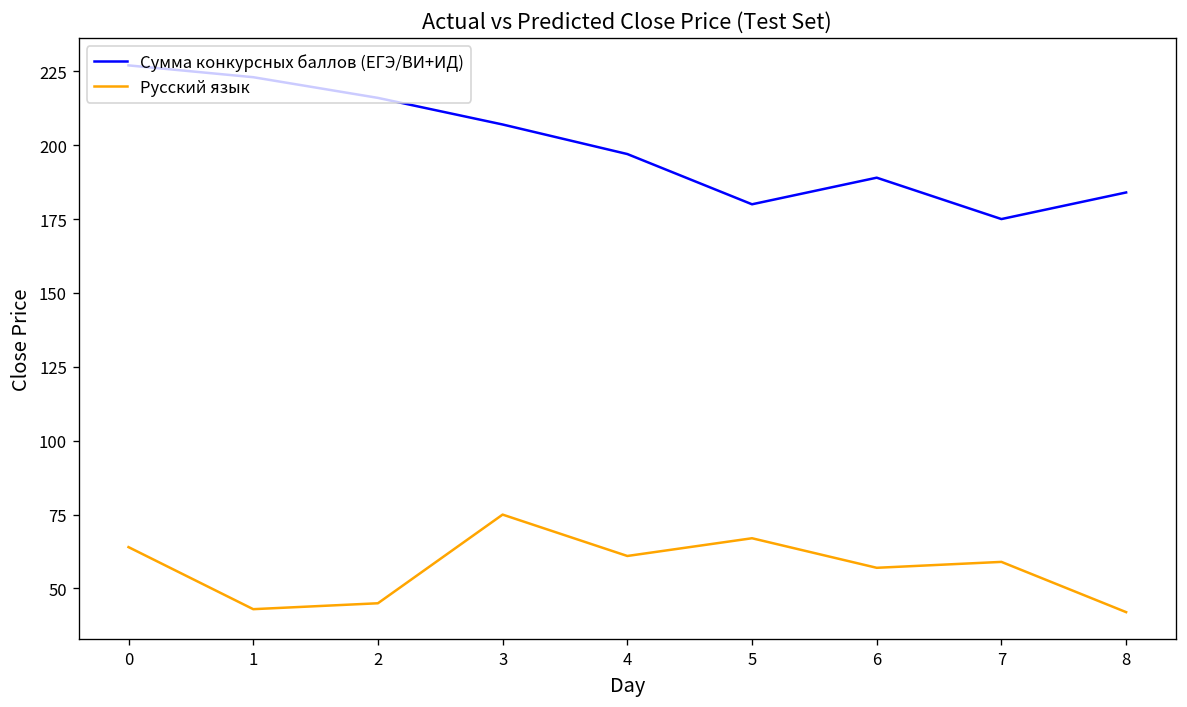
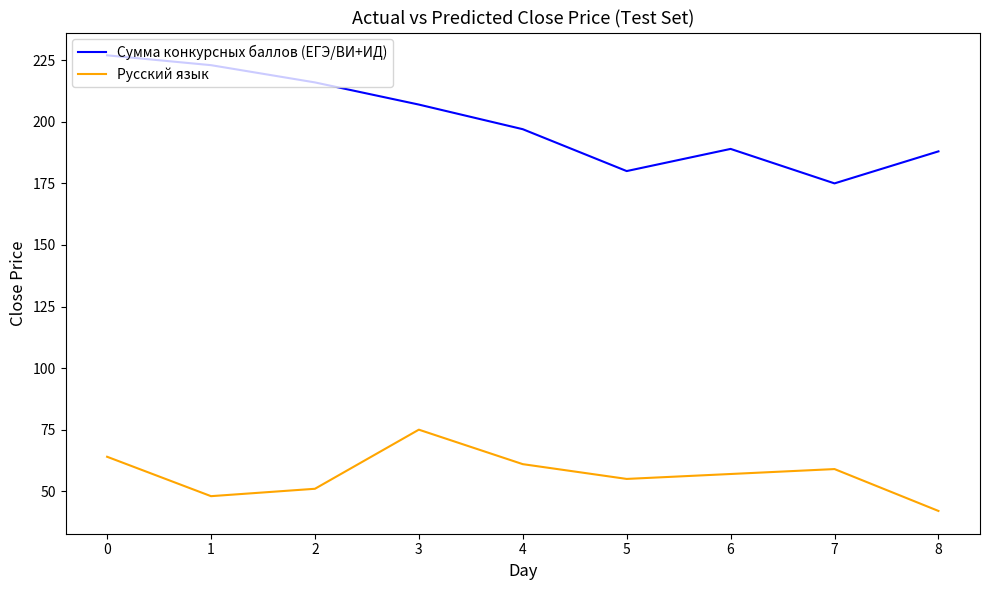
  {
    "Сумма конкурсных баллов (ЕГЭ/ВИ+ИД)": {
      "3": 207,
      "4": 197,
      "5": 180,
      "6": 189,
      "7": 175,
-     "8": 184
+     "8": 188
    },
    "Русский язык": {
      "0": 64,
-     "1": 43,
-     "2": 45,
+     "1": 48,
+     "2": 51,
      "3": 75,
      "4": 61,
-     "5": 67,
+     "5": 55,
      "6": 57,
      "7": 59,
      "8": 42
    }
  }
